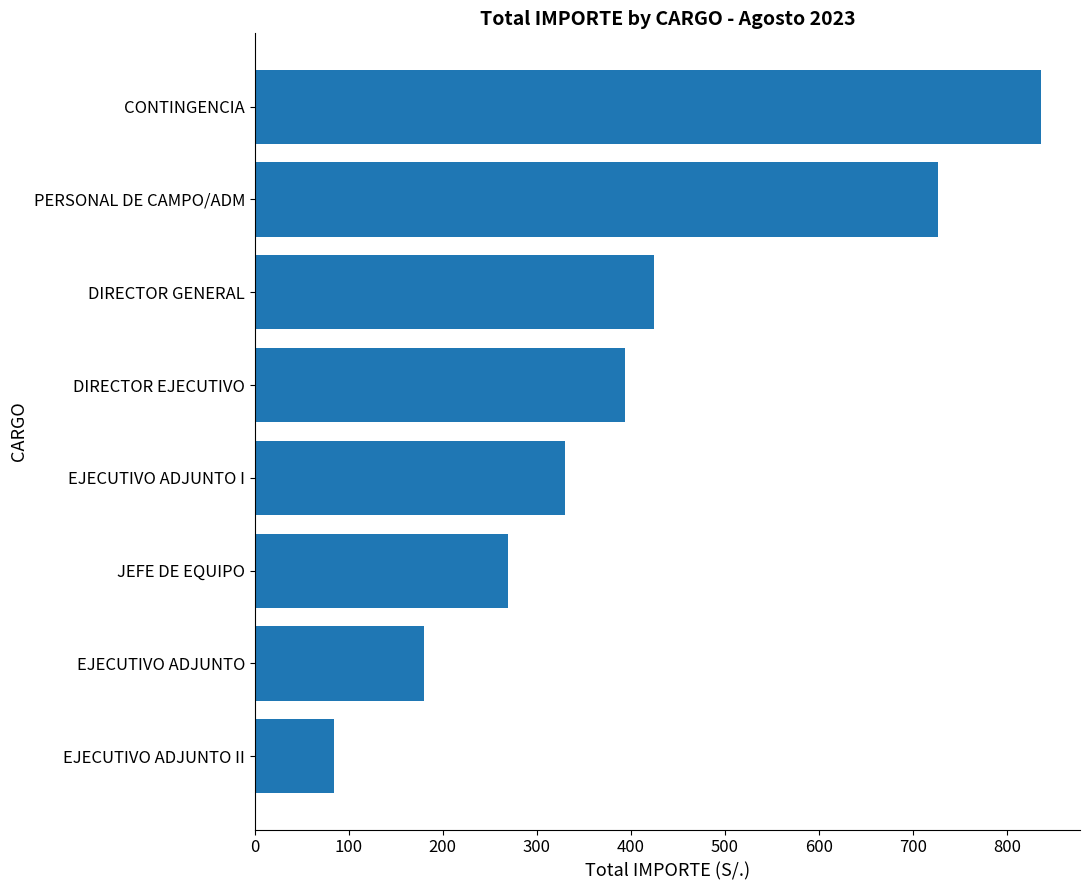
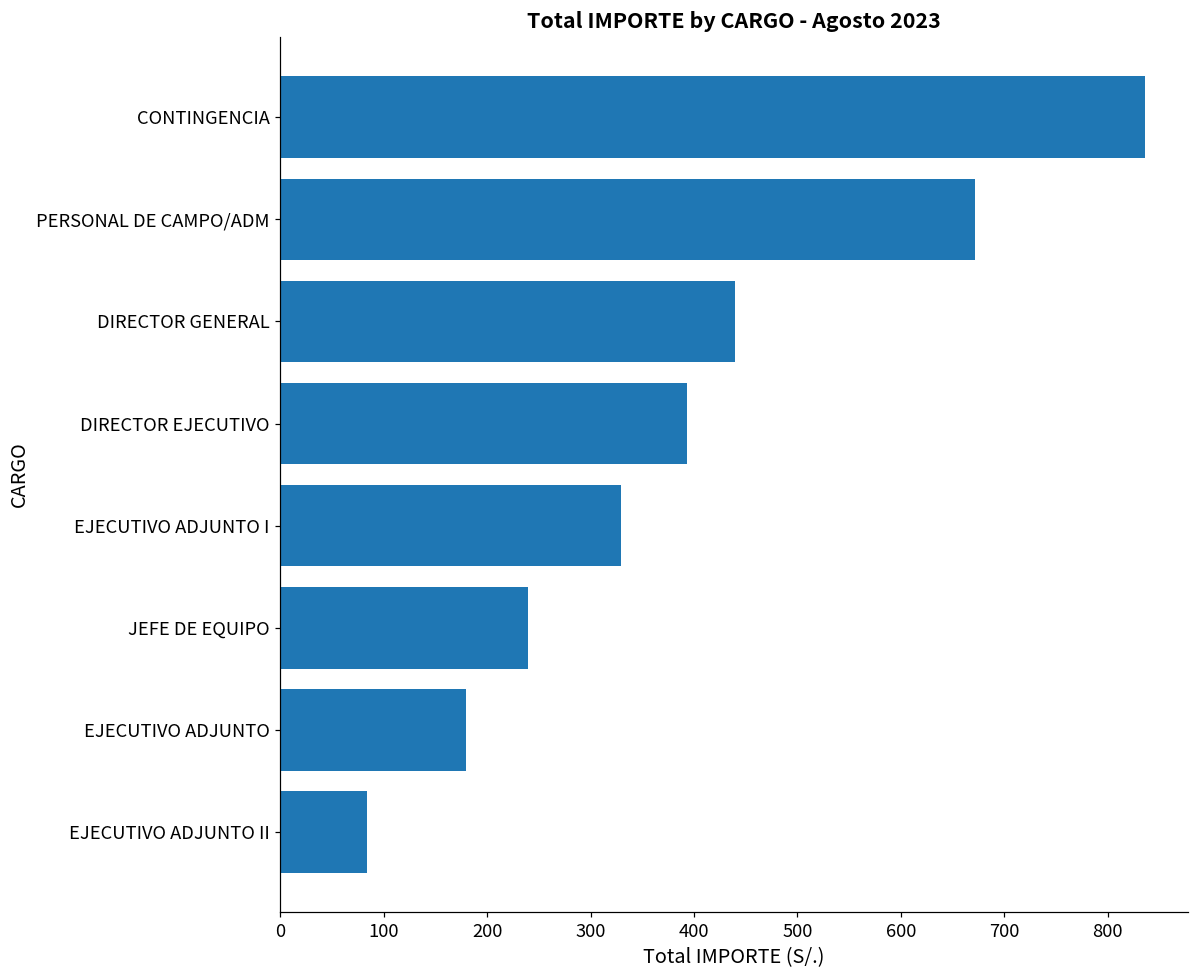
  {
    "CONTINGENCIA": 840,
-   "PERSONAL DE CAMPO/ADM": 730,
-   "DIRECTOR GENERAL": 420,
+   "PERSONAL DE CAMPO/ADM": 670,
+   "DIRECTOR GENERAL": 440,
    "DIRECTOR EJECUTIVO": 390,
    "EJECUTIVO ADJUNTO I": 330,
-   "JEFE DE EQUIPO": 270,
+   "JEFE DE EQUIPO": 240,
    "EJECUTIVO ADJUNTO": 180,
    "EJECUTIVO ADJUNTO II": 80
  }
